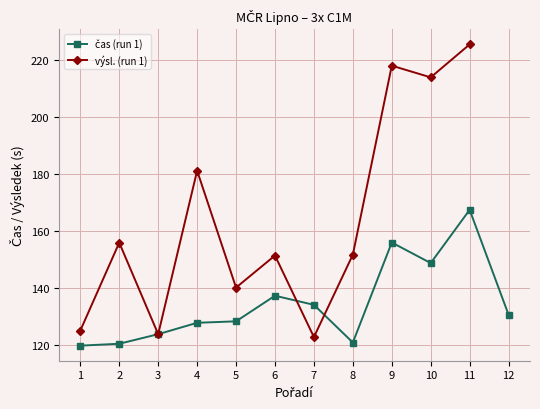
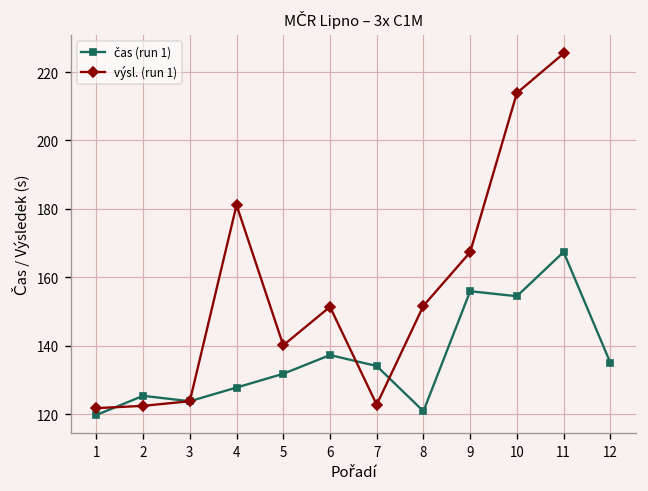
  {
    "čas (run 1)": {
      "1": 120,
-     "2": 120,
+     "2": 125,
      "4": 128,
-     "5": 128,
+     "5": 132,
      "6": 137,
      "7": 134,
      "8": 121,
      "9": 156,
-     "10": 149,
+     "10": 154,
      "11": 167,
-     "12": 131
+     "12": 135
    },
    "výsl. (run 1)": {
-     "1": 125,
-     "2": 156,
+     "1": 122,
+     "2": 122,
      "4": 181,
      "5": 140,
      "6": 151,
      "7": 123,
      "8": 152,
-     "9": 218,
+     "9": 167,
      "10": 214,
      "11": 225
    }
  }
